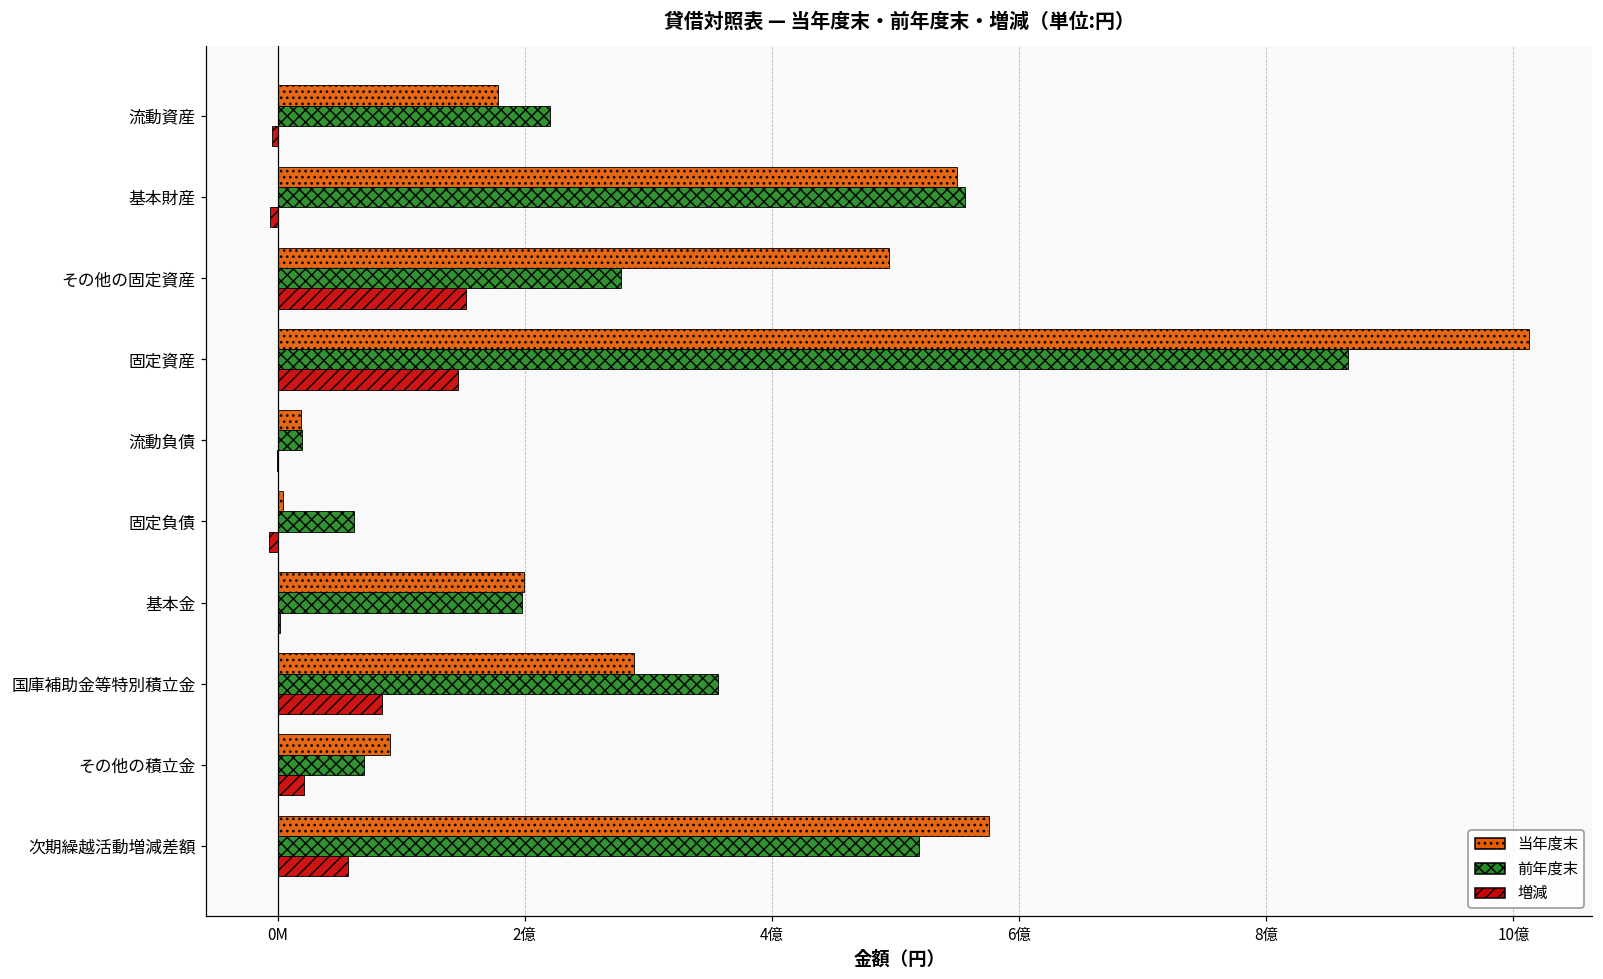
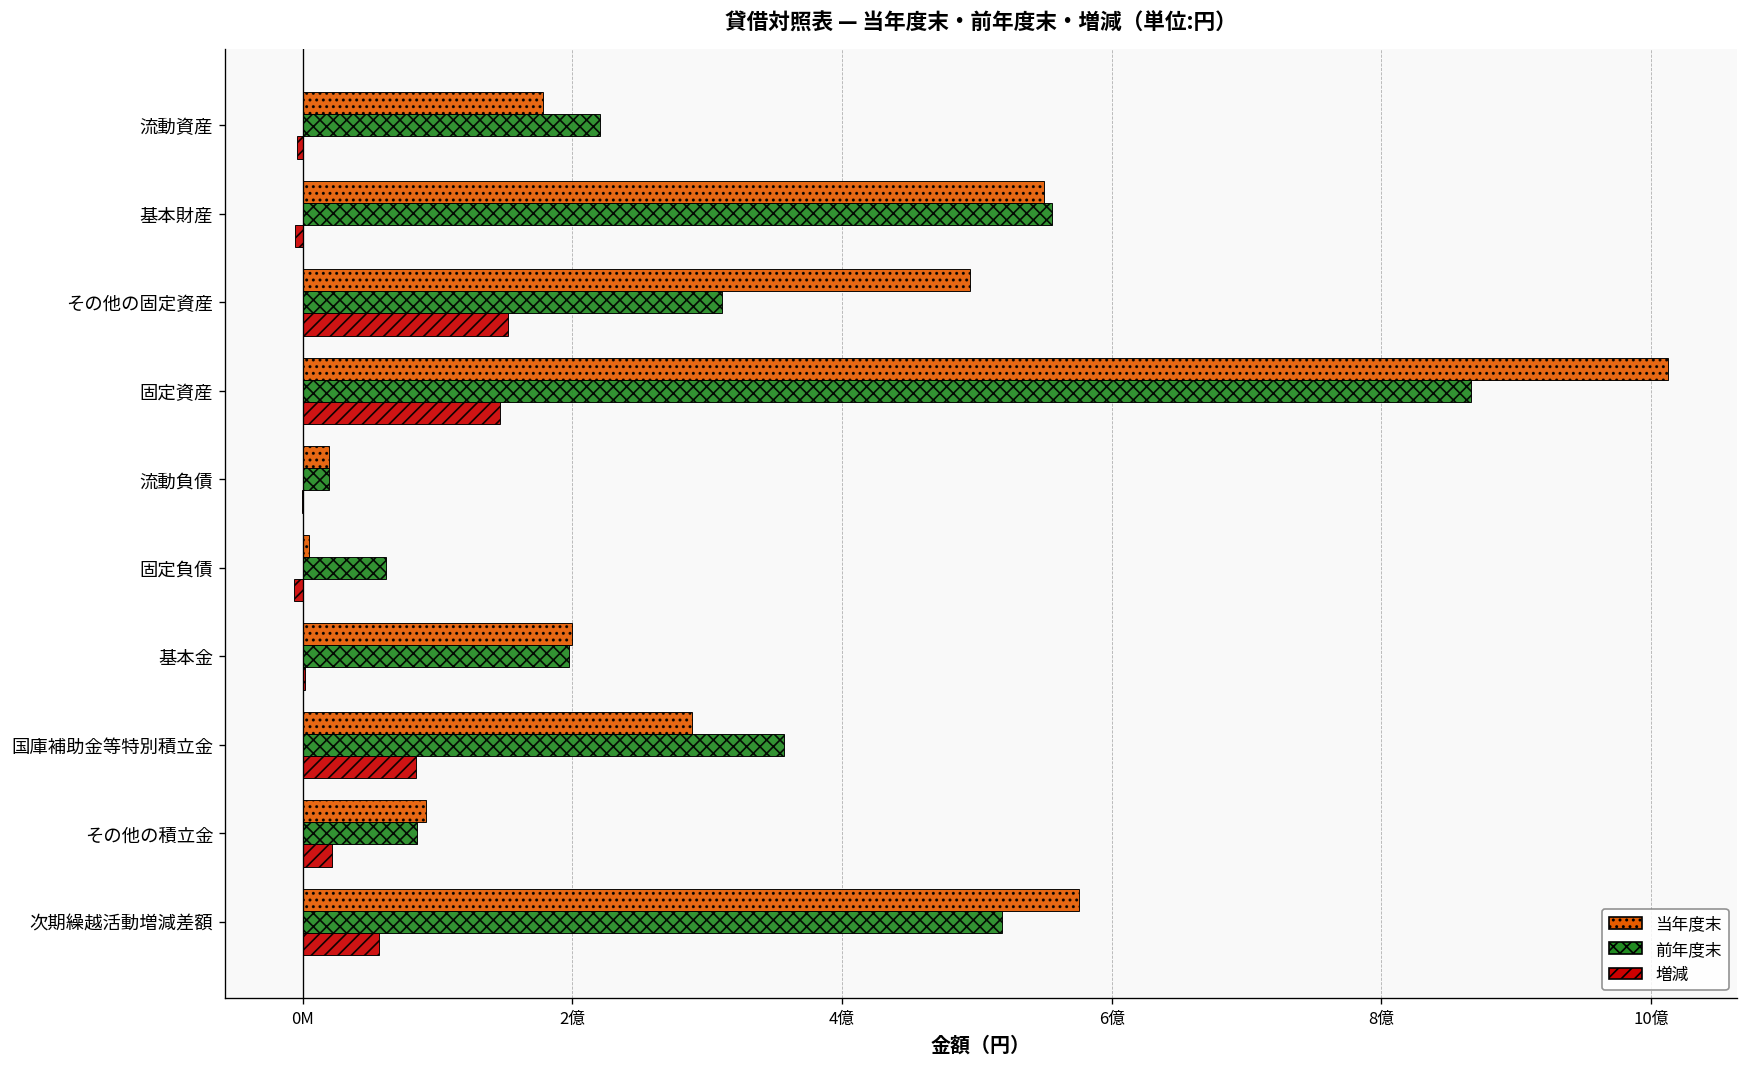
  {
    "当年度末": {
      "流動資産": "1.78億",
      "基本財産": "5.50億",
      "その他の固定資産": "4.95億",
      "固定資産": "10.13億",
      "流動負債": "0.19億",
      "固定負債": "0.04億",
      "基本金": "2.00億",
      "国庫補助金等特別積立金": "2.89億",
      "その他の積立金": "0.91億",
      "次期繰越活動増減差額": "5.75億"
    },
    "前年度末": {
      "流動資産": "2.21億",
      "基本財産": "5.56億",
-     "その他の固定資産": "2.78億",
+     "その他の固定資産": "3.11億",
      "固定資産": "8.67億",
      "流動負債": "0.20億",
      "固定負債": "0.62億",
      "基本金": "1.98億",
      "国庫補助金等特別積立金": "3.57億",
-     "その他の積立金": "0.70億",
+     "その他の積立金": "0.85億",
      "次期繰越活動増減差額": "5.19億"
    },
    "増減": {
      "流動資産": "-0.05億",
      "基本財産": "-0.06億",
      "その他の固定資産": "1.52億",
      "固定資産": "1.46億",
      "固定負債": "-0.07億",
      "国庫補助金等特別積立金": "0.84億",
      "その他の積立金": "0.22億",
      "次期繰越活動増減差額": "0.57億"
    }
  }
